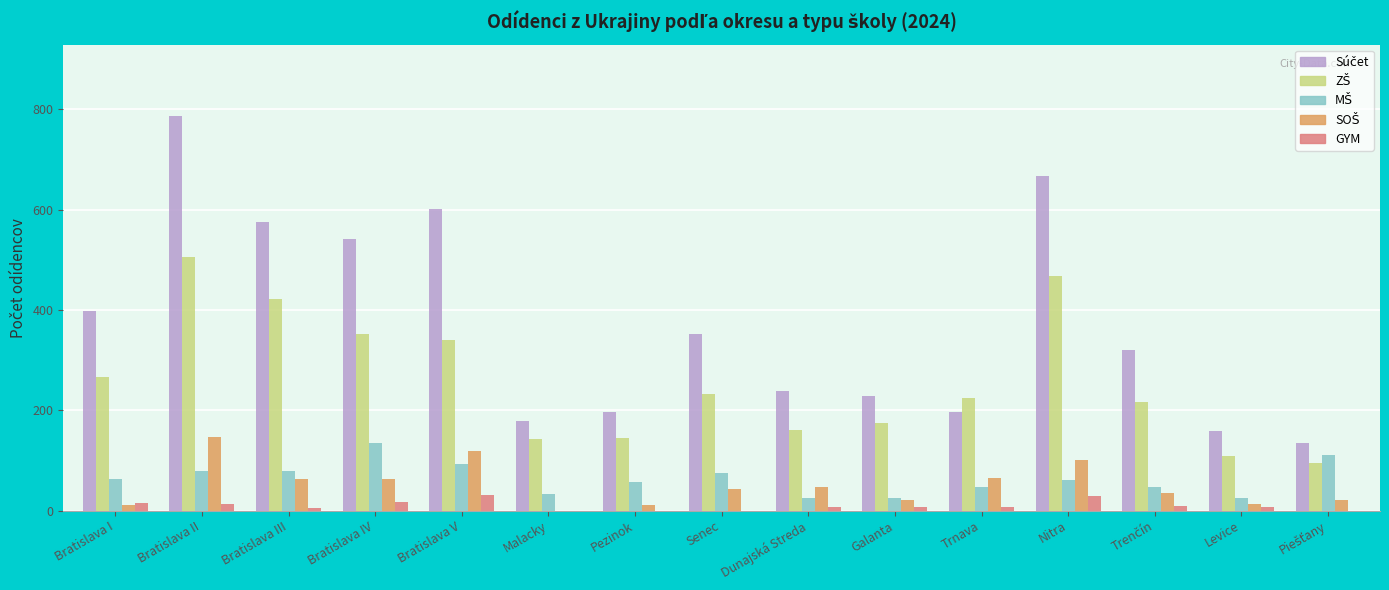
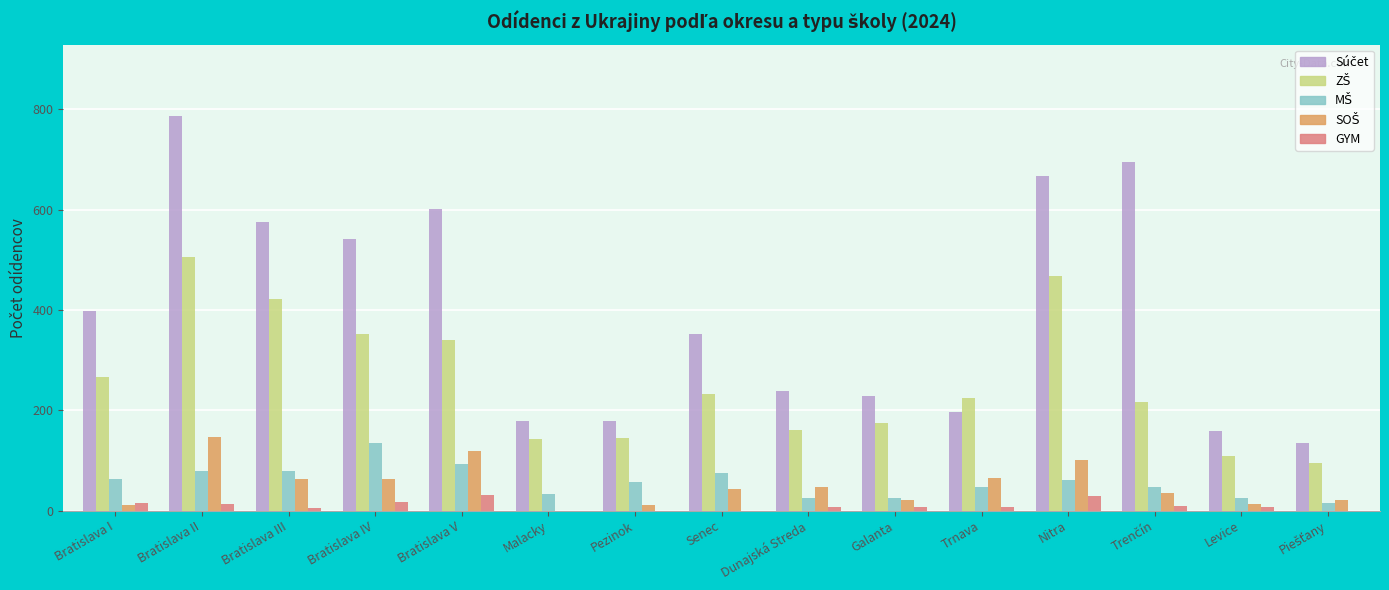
  {
    "Súčet": {
      "Bratislava I": 400,
      "Bratislava II": 790,
      "Bratislava III": 580,
      "Bratislava IV": 540,
      "Bratislava V": 600,
      "Malacky": 180,
-     "Pezinok": 200,
+     "Pezinok": 180,
      "Senec": 350,
      "Dunajská Streda": 240,
      "Galanta": 230,
      "Trnava": 200,
      "Nitra": 670,
-     "Trenčín": 320,
+     "Trenčín": 690,
      "Levice": 160,
      "Piešťany": 130
    },
    "ZŠ": {
      "Bratislava I": 270,
      "Bratislava II": 510,
      "Bratislava III": 420,
      "Bratislava IV": 350,
      "Bratislava V": 340,
      "Malacky": 140,
      "Pezinok": 150,
      "Senec": 230,
      "Dunajská Streda": 160,
      "Galanta": 180,
      "Trnava": 220,
      "Nitra": 470,
      "Trenčín": 220,
      "Levice": 110,
      "Piešťany": 90
    },
    "MŠ": {
      "Bratislava I": 60,
      "Bratislava II": 80,
      "Bratislava III": 80,
      "Bratislava IV": 140,
      "Bratislava V": 90,
      "Malacky": 30,
      "Pezinok": 60,
      "Senec": 70,
      "Dunajská Streda": 30,
      "Galanta": 30,
      "Trnava": 50,
      "Nitra": 60,
      "Trenčín": 50,
      "Levice": 30,
-     "Piešťany": 110
+     "Piešťany": 20
    }
  }
